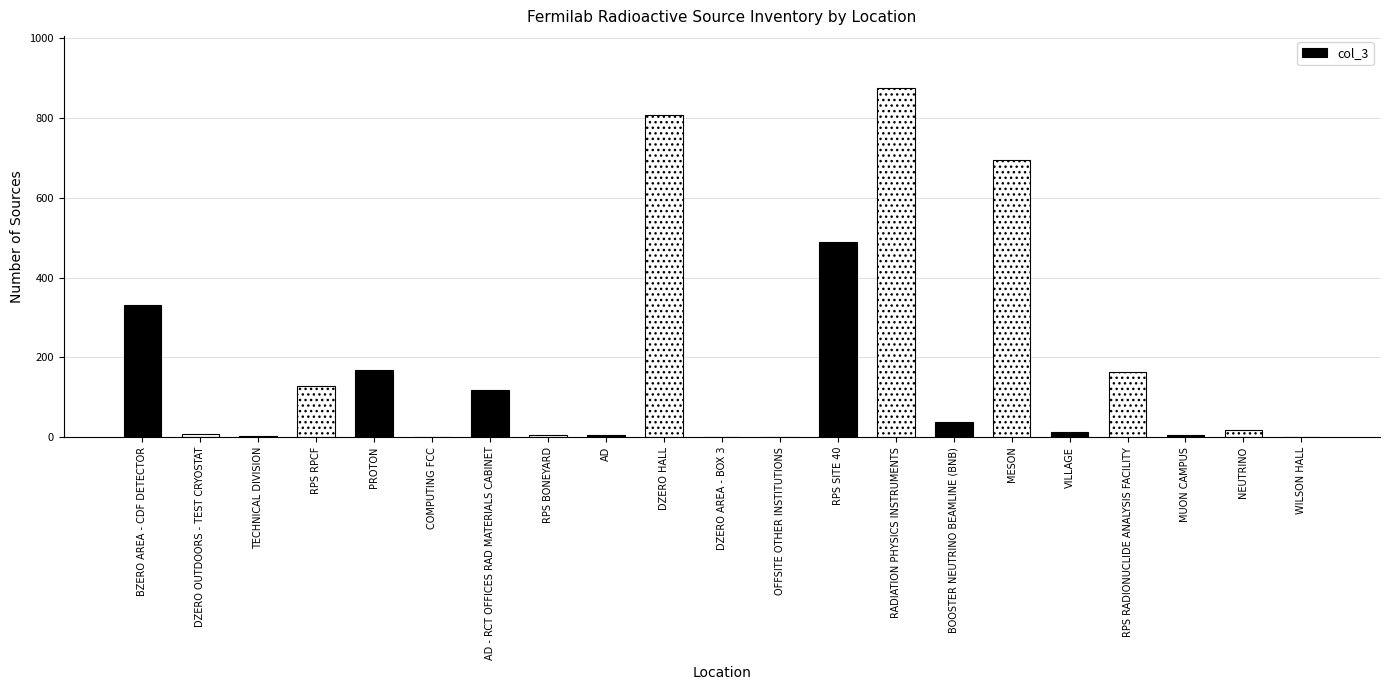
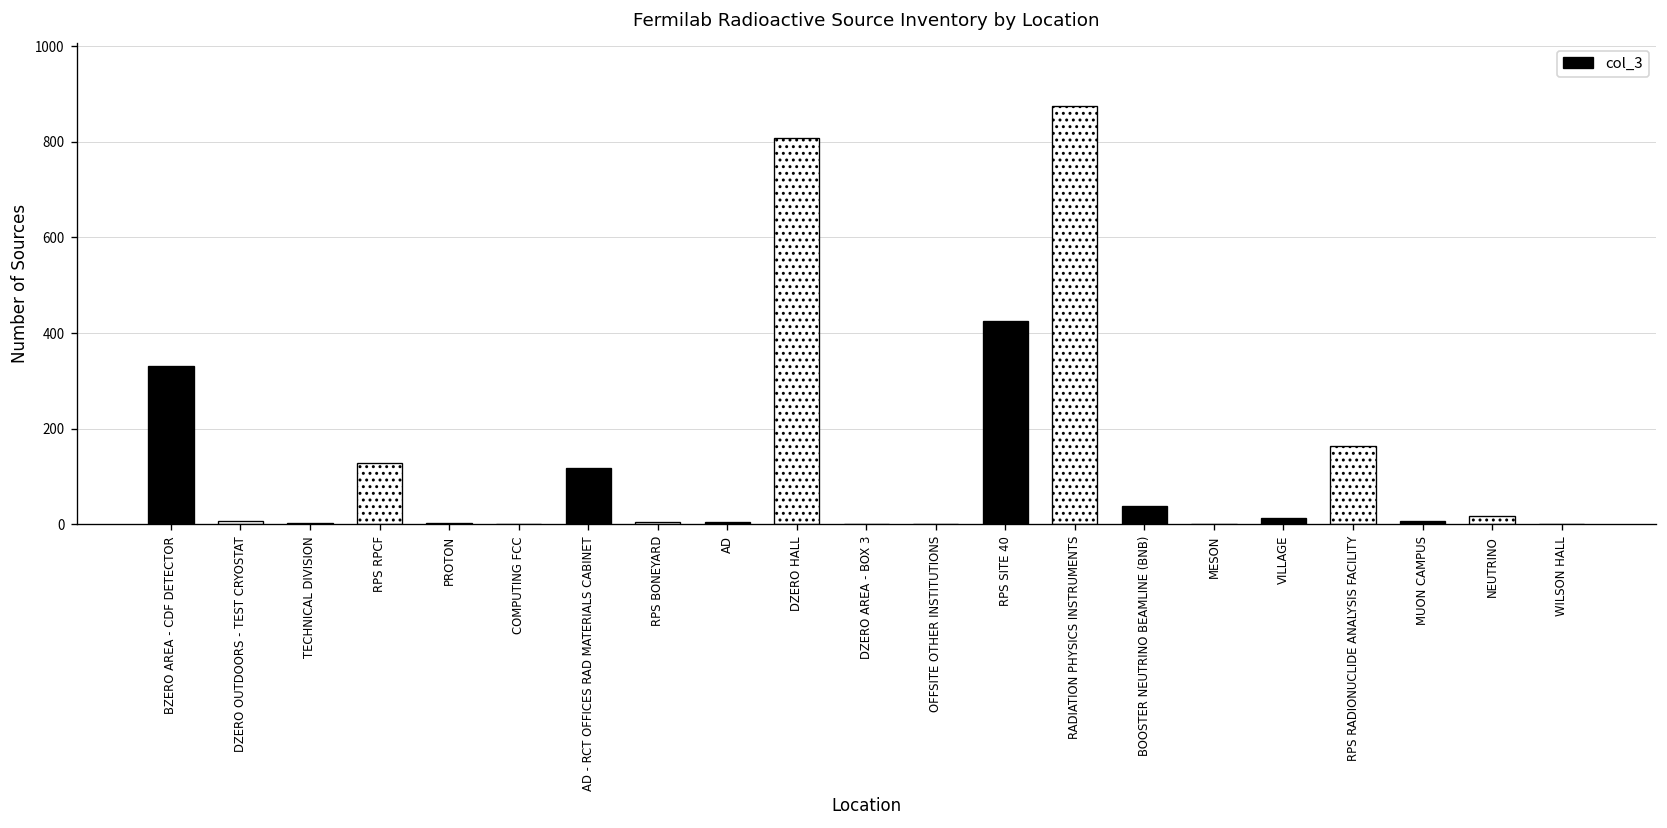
  {
    "BZERO AREA - CDF DETECTOR": 330,
    "DZERO OUTDOORS - TEST CRYOSTAT": 10,
    "RPS RPCF": 130,
-   "PROTON": 170,
+   "PROTON": 0,
    "COMPUTING FCC": 0,
    "AD - RCT OFFICES RAD MATERIALS CABINET": 120,
    "DZERO HALL": 810,
    "DZERO AREA - BOX 3": 0,
-   "RPS SITE 40": 490,
+   "RPS SITE 40": 430,
    "RADIATION PHYSICS INSTRUMENTS": 880,
    "BOOSTER NEUTRINO BEAMLINE (BNB)": 40,
-   "MESON": 690,
+   "MESON": 0,
    "VILLAGE": 10,
    "RPS RADIONUCLIDE ANALYSIS FACILITY": 160,
    "NEUTRINO": 20,
    "WILSON HALL": 0
  }
